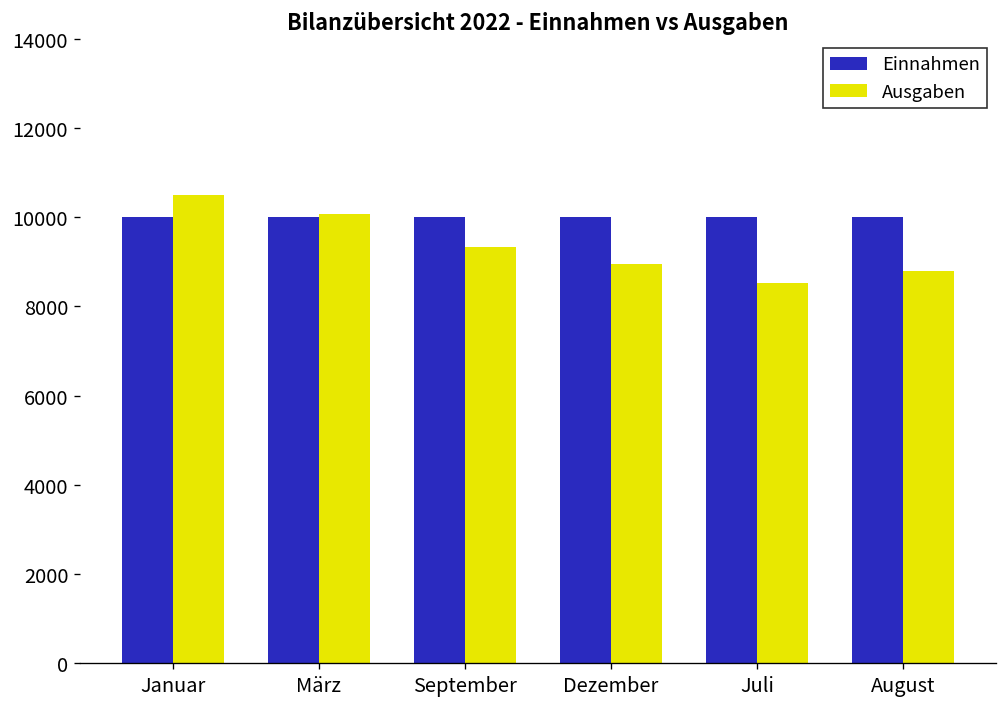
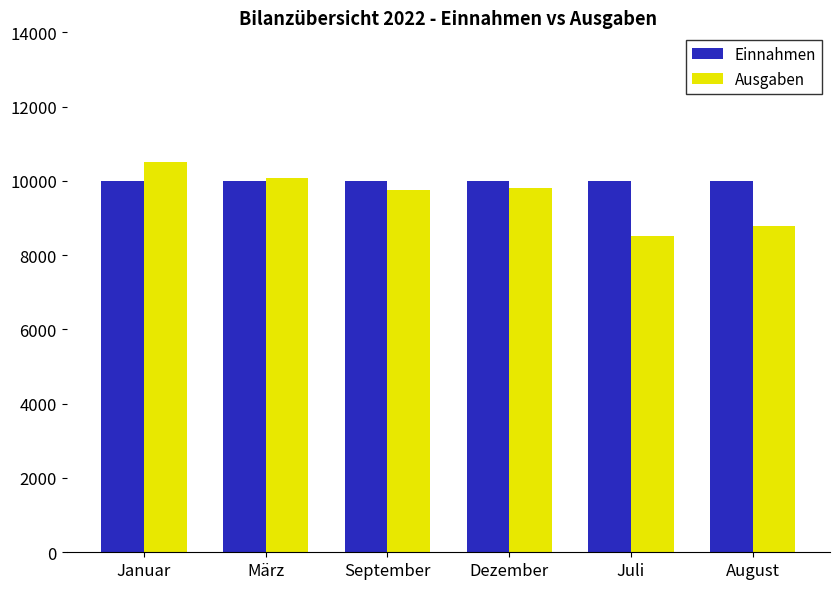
  {
    "Einnahmen": {
      "Januar": 10000,
      "März": 10000,
      "September": 10000,
      "Dezember": 10000,
      "Juli": 10000,
      "August": 10000
    },
    "Ausgaben": {
      "Januar": 10500,
      "März": 10100,
-     "September": 9300,
-     "Dezember": 9000,
+     "September": 9700,
+     "Dezember": 9800,
      "Juli": 8500,
      "August": 8800
    }
  }
